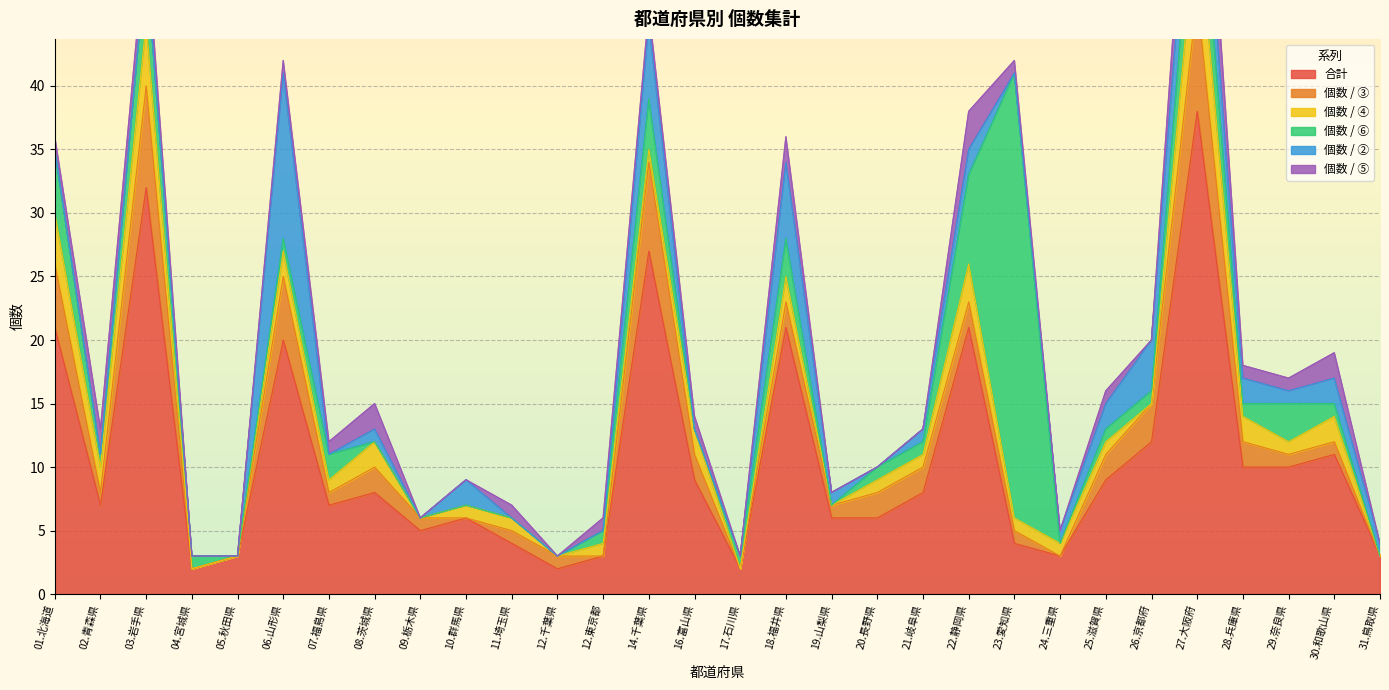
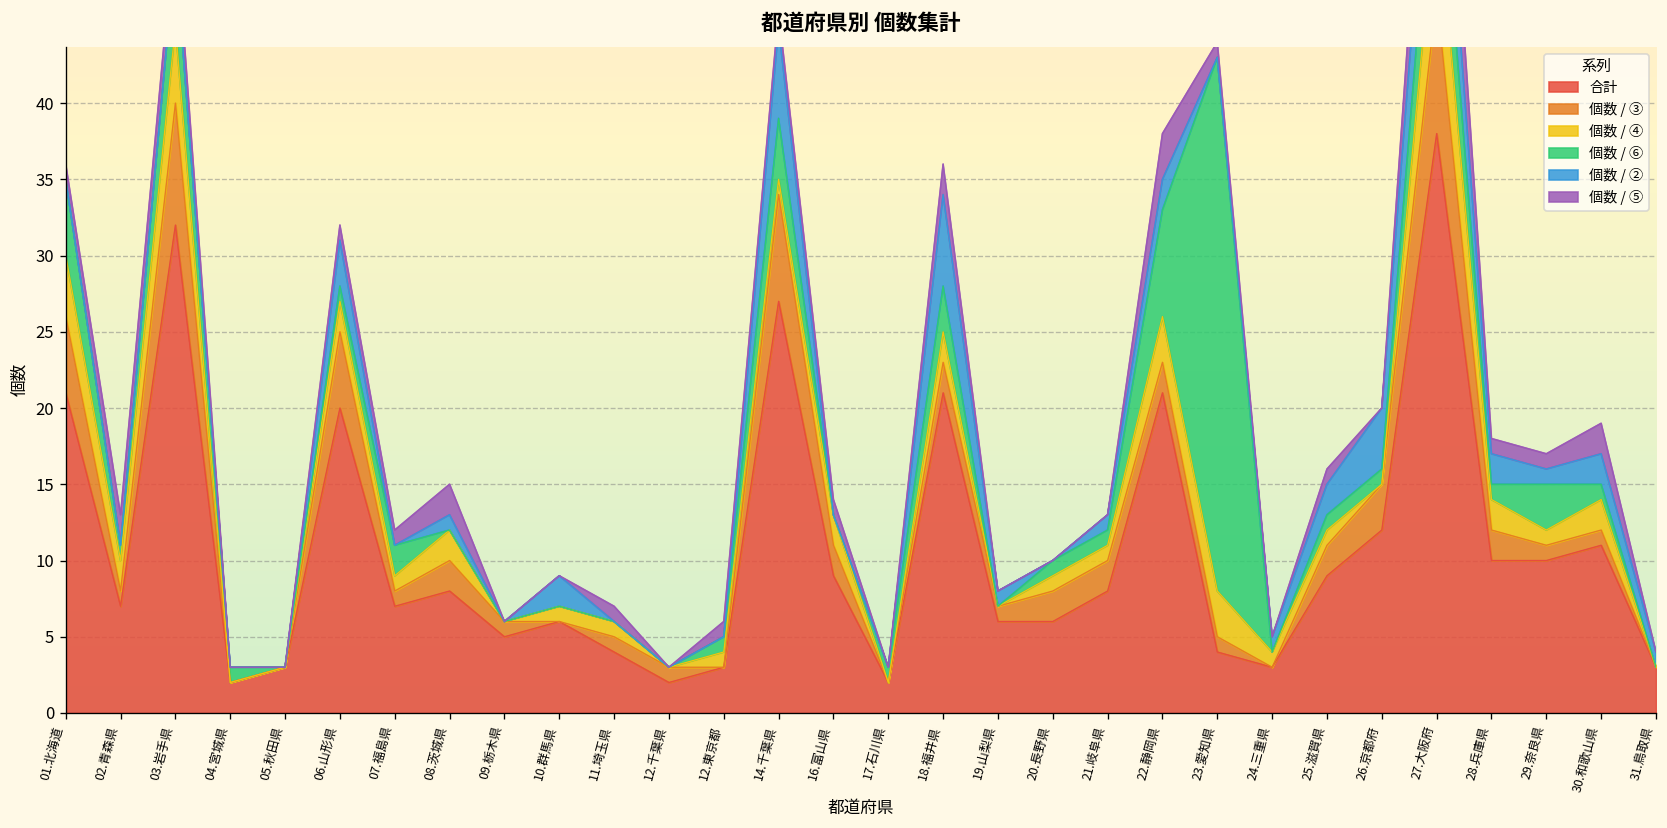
  {
    "個数 / ④": {
      "01.北海道": 4,
      "02.青森県": 2,
      "06.山形県": 2,
      "07.福島県": 1,
      "12.東京都": 1,
      "14.千葉県": 1,
      "18.福井県": 2,
      "20.長野県": 1,
      "21.岐阜県": 1,
      "22.静岡県": 3,
-     "23.愛知県": 1,
+     "23.愛知県": 3,
      "25.滋賀県": 1,
      "28.兵庫県": 2,
      "29.奈良県": 1,
      "30.和歌山県": 2
    },
    "個数 / ⑥": {
      "06.山形県": 1,
      "14.千葉県": 4,
      "18.福井県": 3,
      "21.岐阜県": 1,
      "22.静岡県": 7,
      "25.滋賀県": 1,
      "26.京都府": 1,
      "28.兵庫県": 1,
      "29.奈良県": 3,
      "30.和歌山県": 1
    },
    "個数 / ②": {
-     "06.山形県": 13,
+     "06.山形県": 3,
      "08.茨城県": 1,
      "18.福井県": 6,
      "22.静岡県": 2,
      "25.滋賀県": 2,
      "28.兵庫県": 2,
      "29.奈良県": 1,
      "30.和歌山県": 2
    },
    "個数 / ⑤": {
      "01.北海道": 1,
      "02.青森県": 2,
      "06.山形県": 1,
      "07.福島県": 1,
      "08.茨城県": 2,
      "11.埼玉県": 1,
      "12.東京都": 1,
      "16.富山県": 1,
      "18.福井県": 2,
      "22.静岡県": 3,
      "25.滋賀県": 1,
      "28.兵庫県": 1,
      "29.奈良県": 1,
      "30.和歌山県": 2
    }
  }
